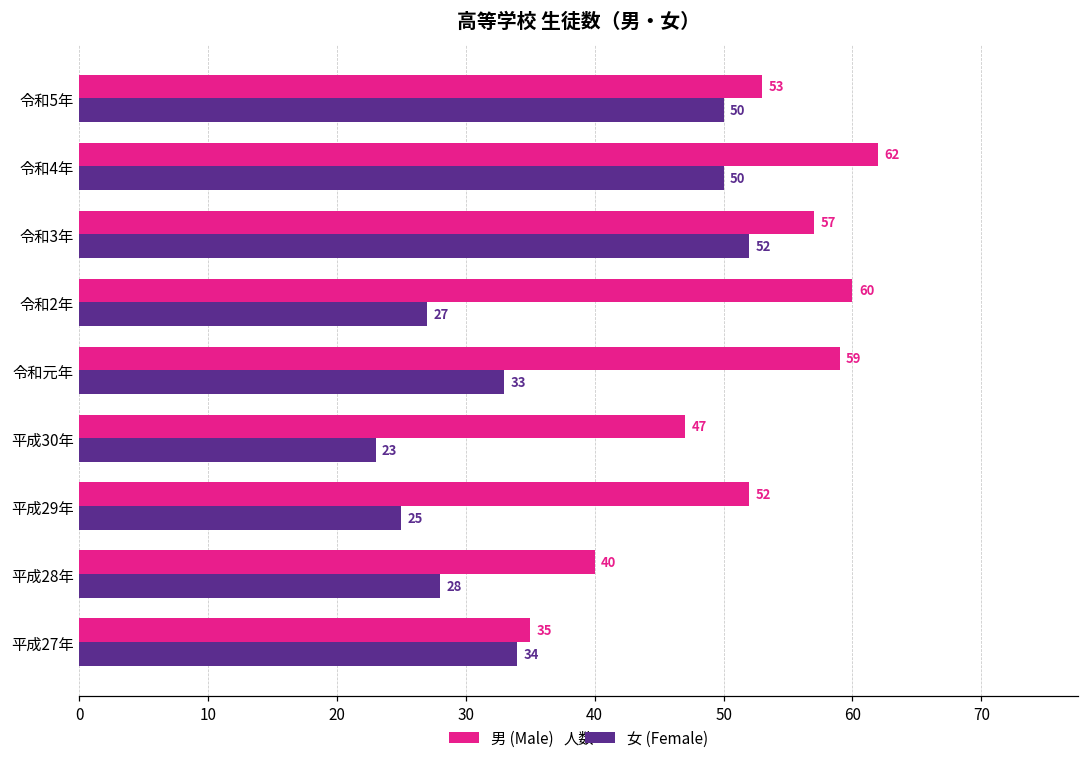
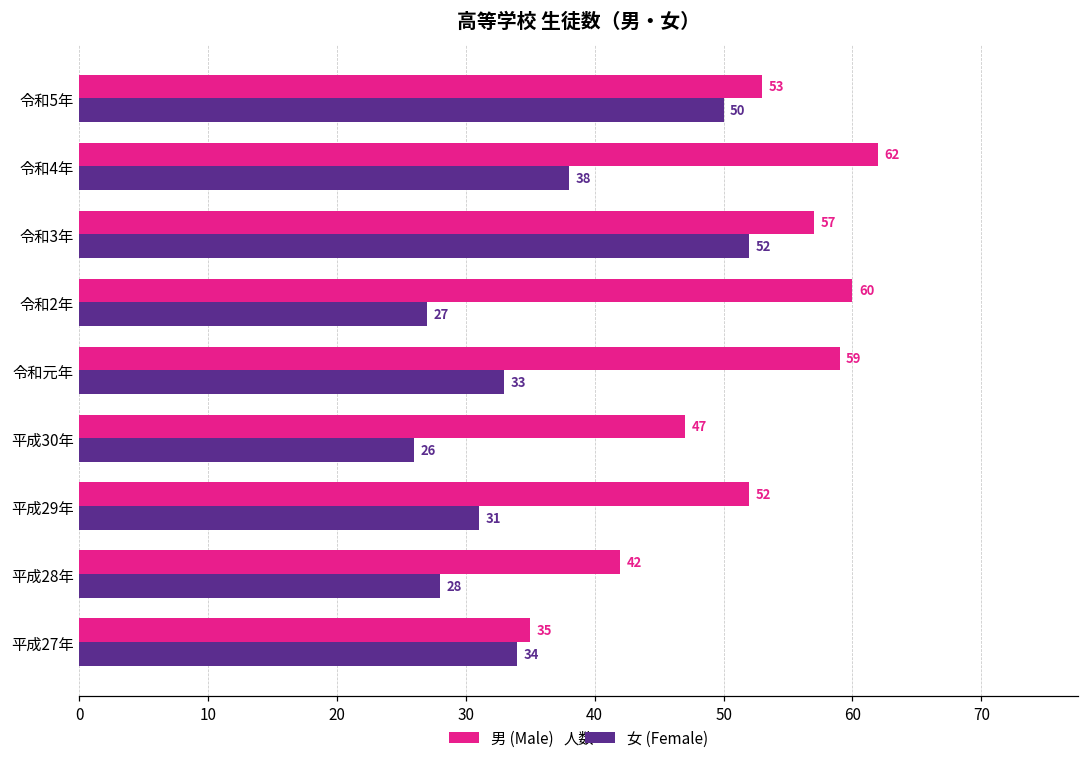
  {
    "男 (Male)": {
      "令和5年": 53,
      "令和4年": 62,
      "令和3年": 57,
      "令和2年": 60,
      "令和元年": 59,
      "平成30年": 47,
      "平成29年": 52,
-     "平成28年": 40,
+     "平成28年": 42,
      "平成27年": 35
    },
    "女 (Female)": {
      "令和5年": 50,
-     "令和4年": 50,
+     "令和4年": 38,
      "令和3年": 52,
      "令和2年": 27,
      "令和元年": 33,
-     "平成30年": 23,
-     "平成29年": 25,
+     "平成30年": 26,
+     "平成29年": 31,
      "平成28年": 28,
      "平成27年": 34
    }
  }
